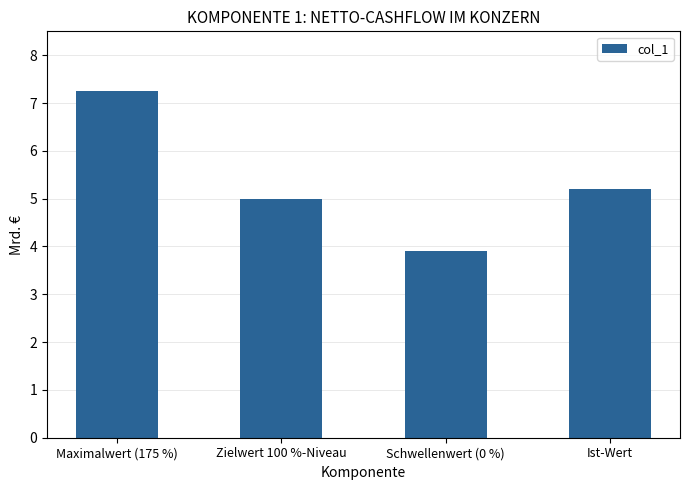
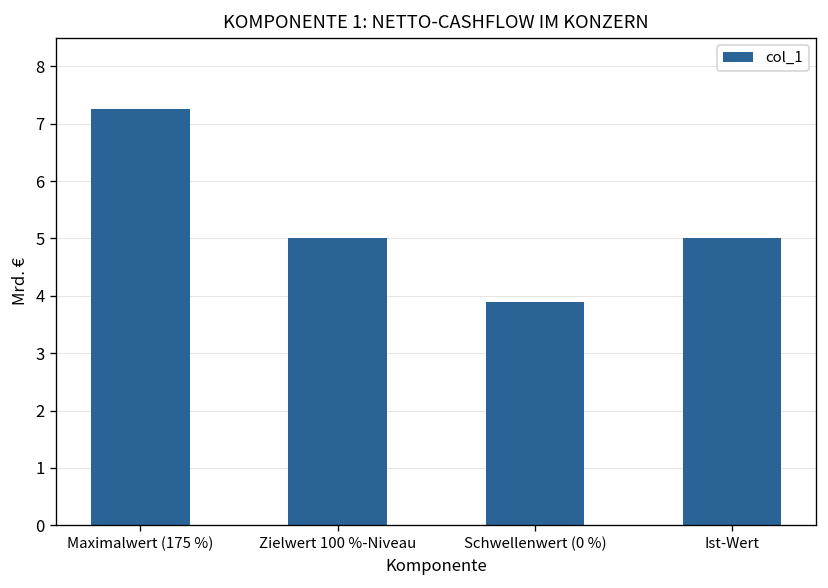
  {
    "Maximalwert (175 %)": 7.3,
    "Zielwert 100 %-Niveau": 5.0,
    "Schwellenwert (0 %)": 3.9,
-   "Ist-Wert": 5.2
+   "Ist-Wert": 5.0
  }
